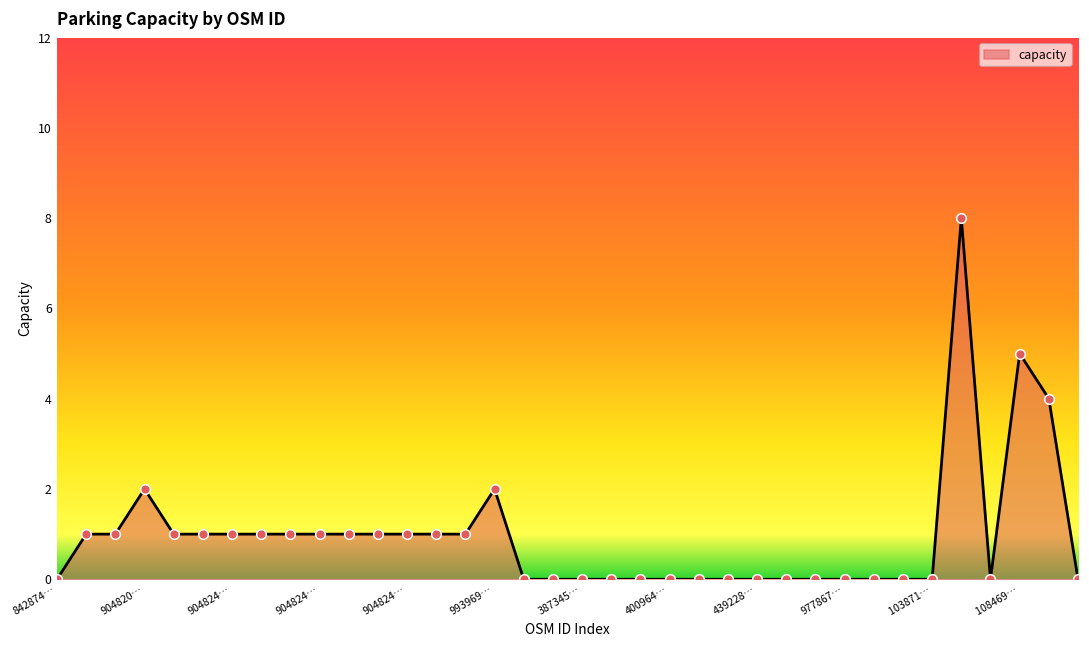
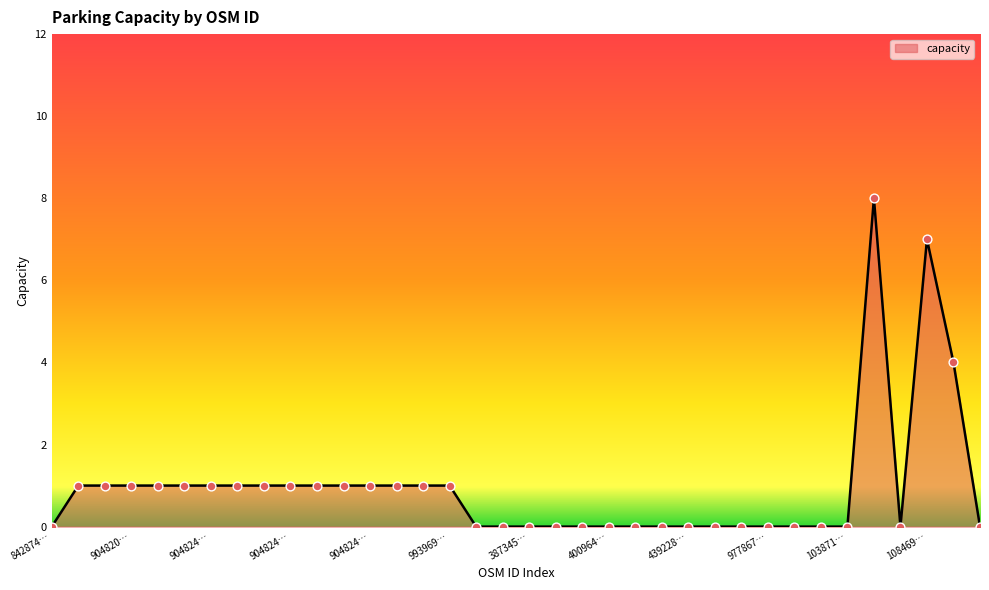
  {
    "842874…": 0,
-   "904820…": 2,
-   "993969…": 2,
+   "904820…": 1,
+   "993969…": 1,
    "387345…": 0,
    "400964…": 0,
    "439228…": 0,
    "977867…": 0,
    "103871…": 0,
-   "108469…": 5
+   "108469…": 7
  }
